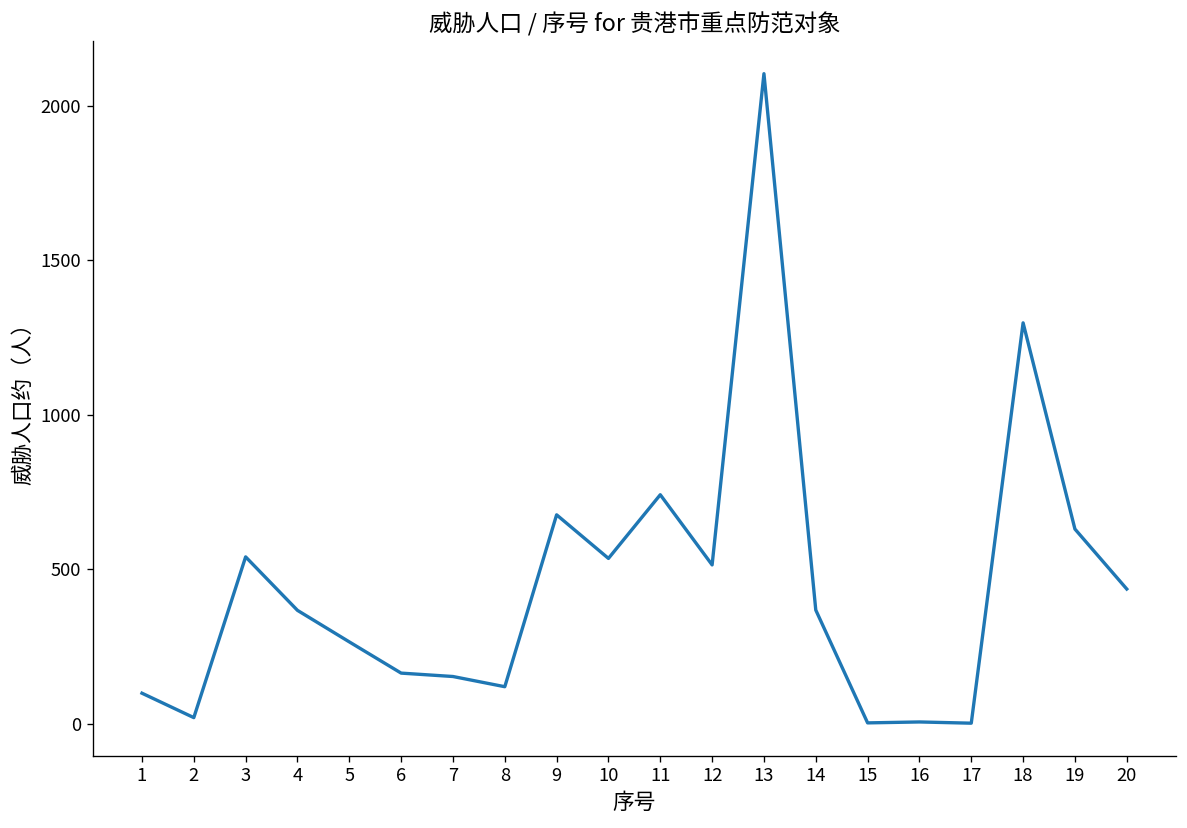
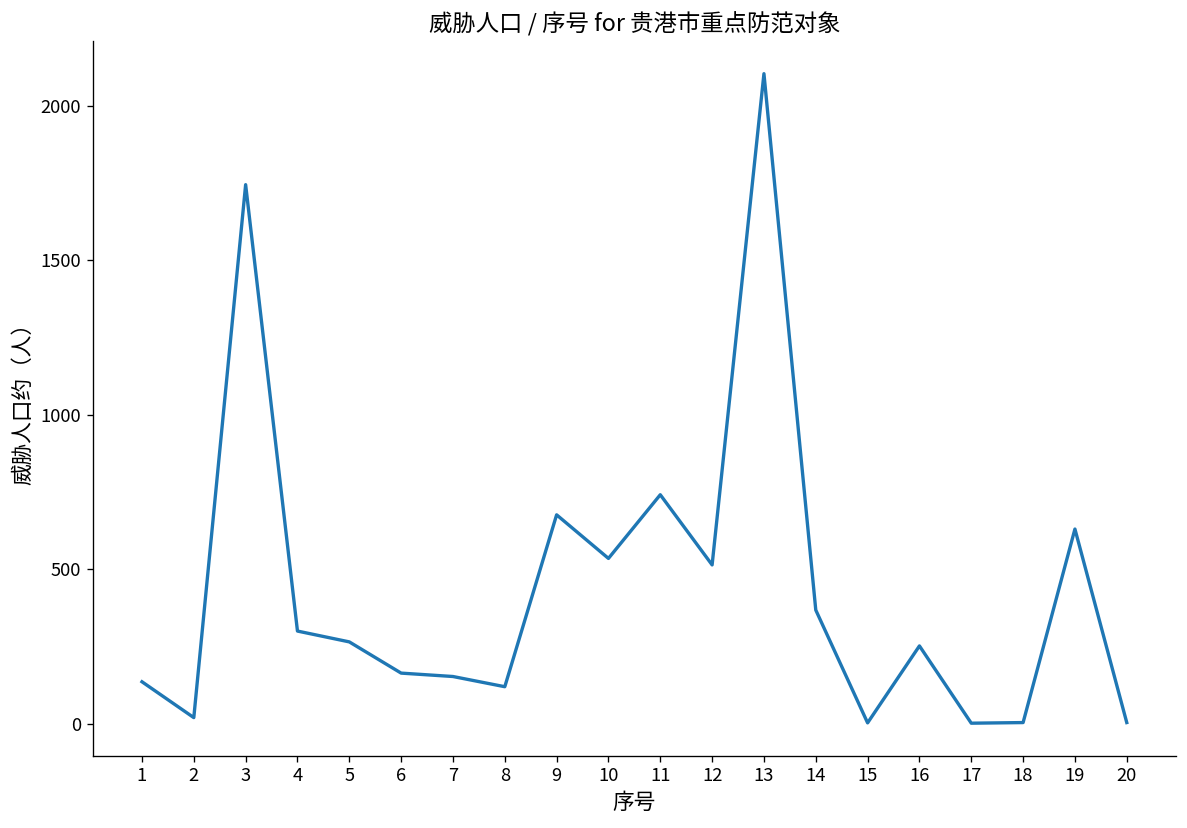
  {
-   "1": 100,
+   "1": 140,
    "2": 20,
-   "3": 540,
-   "4": 370,
+   "3": 1740,
+   "4": 300,
    "5": 270,
    "6": 160,
    "7": 150,
    "8": 120,
    "9": 680,
    "10": 540,
    "11": 740,
    "12": 510,
    "13": 2100,
    "14": 370,
    "15": 0,
-   "16": 10,
+   "16": 250,
    "17": 0,
-   "18": 1300,
+   "18": 0,
    "19": 630,
-   "20": 440
+   "20": 0
  }
